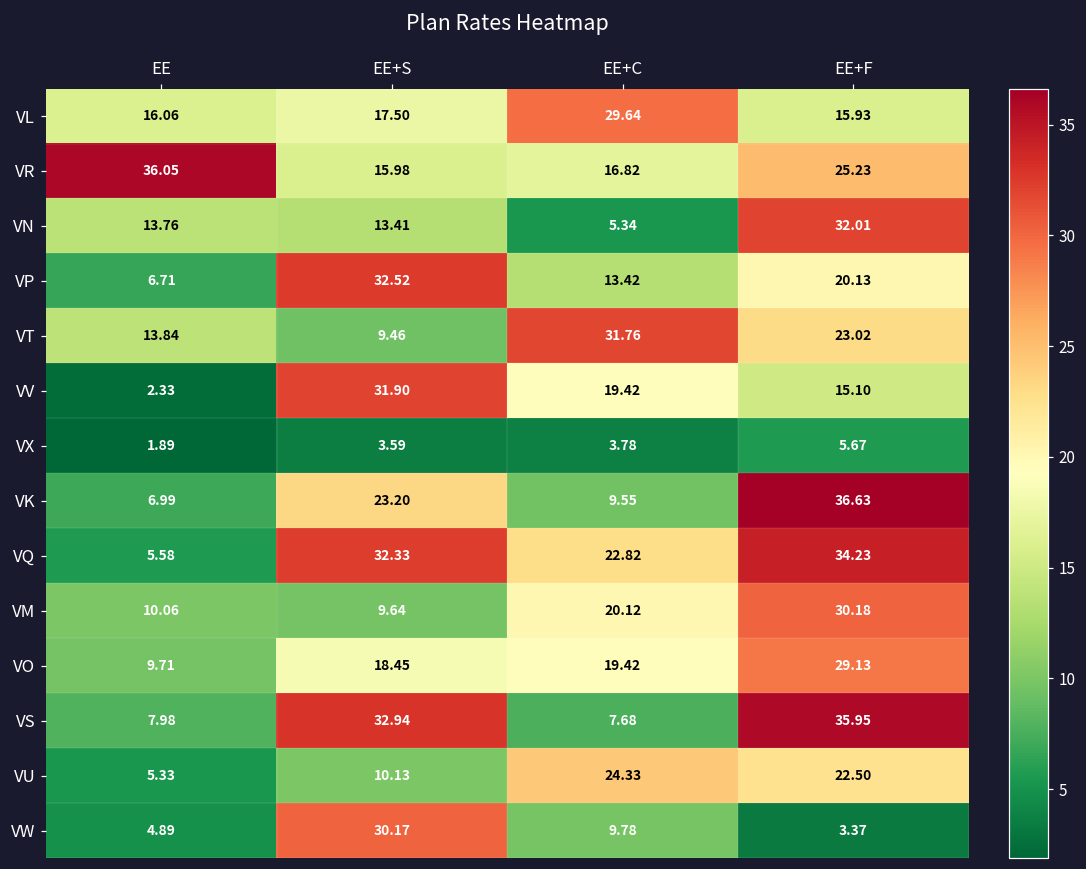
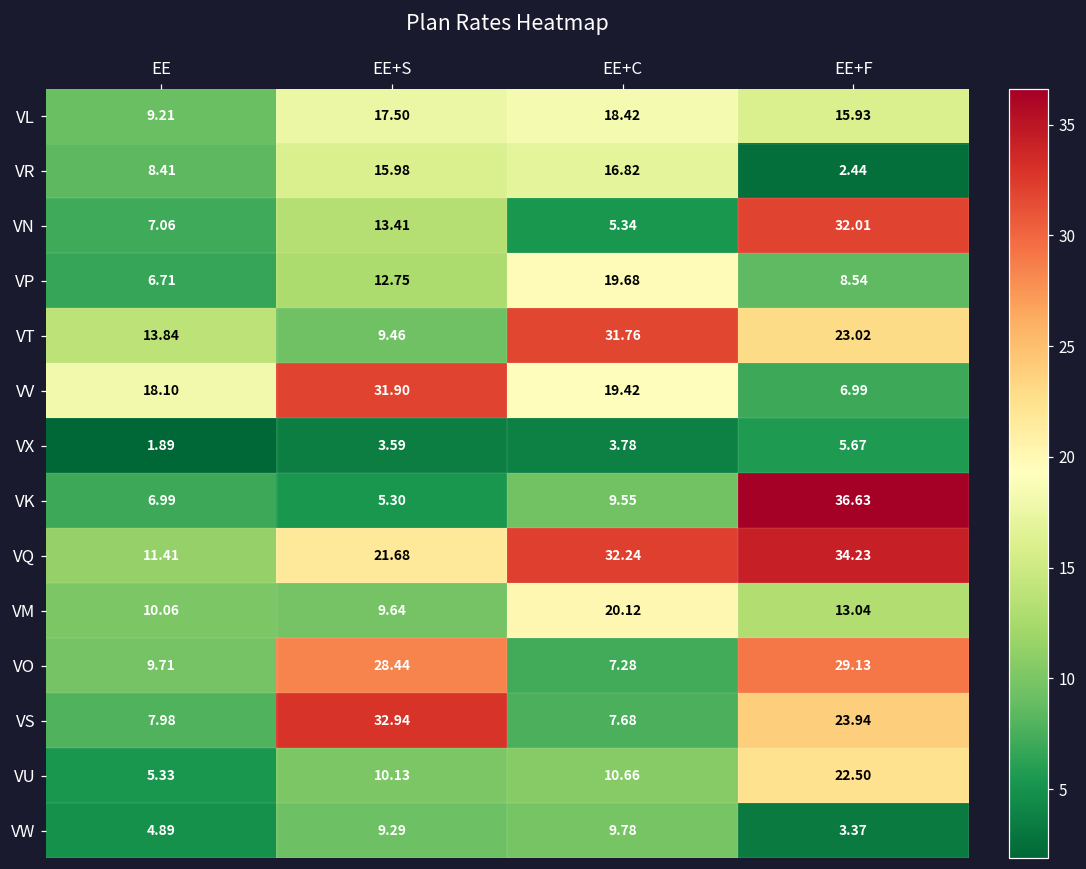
  {
    "VL": {
-     "EE": 16.06,
+     "EE": 9.21,
      "EE+S": 17.50,
-     "EE+C": 29.64,
+     "EE+C": 18.42,
      "EE+F": 15.93
    },
    "VR": {
-     "EE": 36.05,
+     "EE": 8.41,
      "EE+S": 15.98,
      "EE+C": 16.82,
-     "EE+F": 25.23
+     "EE+F": 2.44
    },
    "VN": {
-     "EE": 13.76,
+     "EE": 7.06,
      "EE+S": 13.41,
      "EE+C": 5.34,
      "EE+F": 32.01
    },
    "VP": {
      "EE": 6.71,
-     "EE+S": 32.52,
-     "EE+C": 13.42,
-     "EE+F": 20.13
+     "EE+S": 12.75,
+     "EE+C": 19.68,
+     "EE+F": 8.54
    },
    "VT": {
      "EE": 13.84,
      "EE+S": 9.46,
      "EE+C": 31.76,
      "EE+F": 23.02
    },
    "VV": {
-     "EE": 2.33,
+     "EE": 18.10,
      "EE+S": 31.90,
      "EE+C": 19.42,
-     "EE+F": 15.10
+     "EE+F": 6.99
    },
    "VX": {
      "EE": 1.89,
      "EE+S": 3.59,
      "EE+C": 3.78,
      "EE+F": 5.67
    },
    "VK": {
      "EE": 6.99,
-     "EE+S": 23.20,
+     "EE+S": 5.30,
      "EE+C": 9.55,
      "EE+F": 36.63
    },
    "VQ": {
-     "EE": 5.58,
-     "EE+S": 32.33,
-     "EE+C": 22.82,
+     "EE": 11.41,
+     "EE+S": 21.68,
+     "EE+C": 32.24,
      "EE+F": 34.23
    },
    "VM": {
      "EE": 10.06,
      "EE+S": 9.64,
      "EE+C": 20.12,
-     "EE+F": 30.18
+     "EE+F": 13.04
    },
    "VO": {
      "EE": 9.71,
-     "EE+S": 18.45,
-     "EE+C": 19.42,
+     "EE+S": 28.44,
+     "EE+C": 7.28,
      "EE+F": 29.13
    },
    "VS": {
      "EE": 7.98,
      "EE+S": 32.94,
      "EE+C": 7.68,
-     "EE+F": 35.95
+     "EE+F": 23.94
    },
    "VU": {
      "EE": 5.33,
      "EE+S": 10.13,
-     "EE+C": 24.33,
+     "EE+C": 10.66,
      "EE+F": 22.50
    },
    "VW": {
      "EE": 4.89,
-     "EE+S": 30.17,
+     "EE+S": 9.29,
      "EE+C": 9.78,
      "EE+F": 3.37
    }
  }
